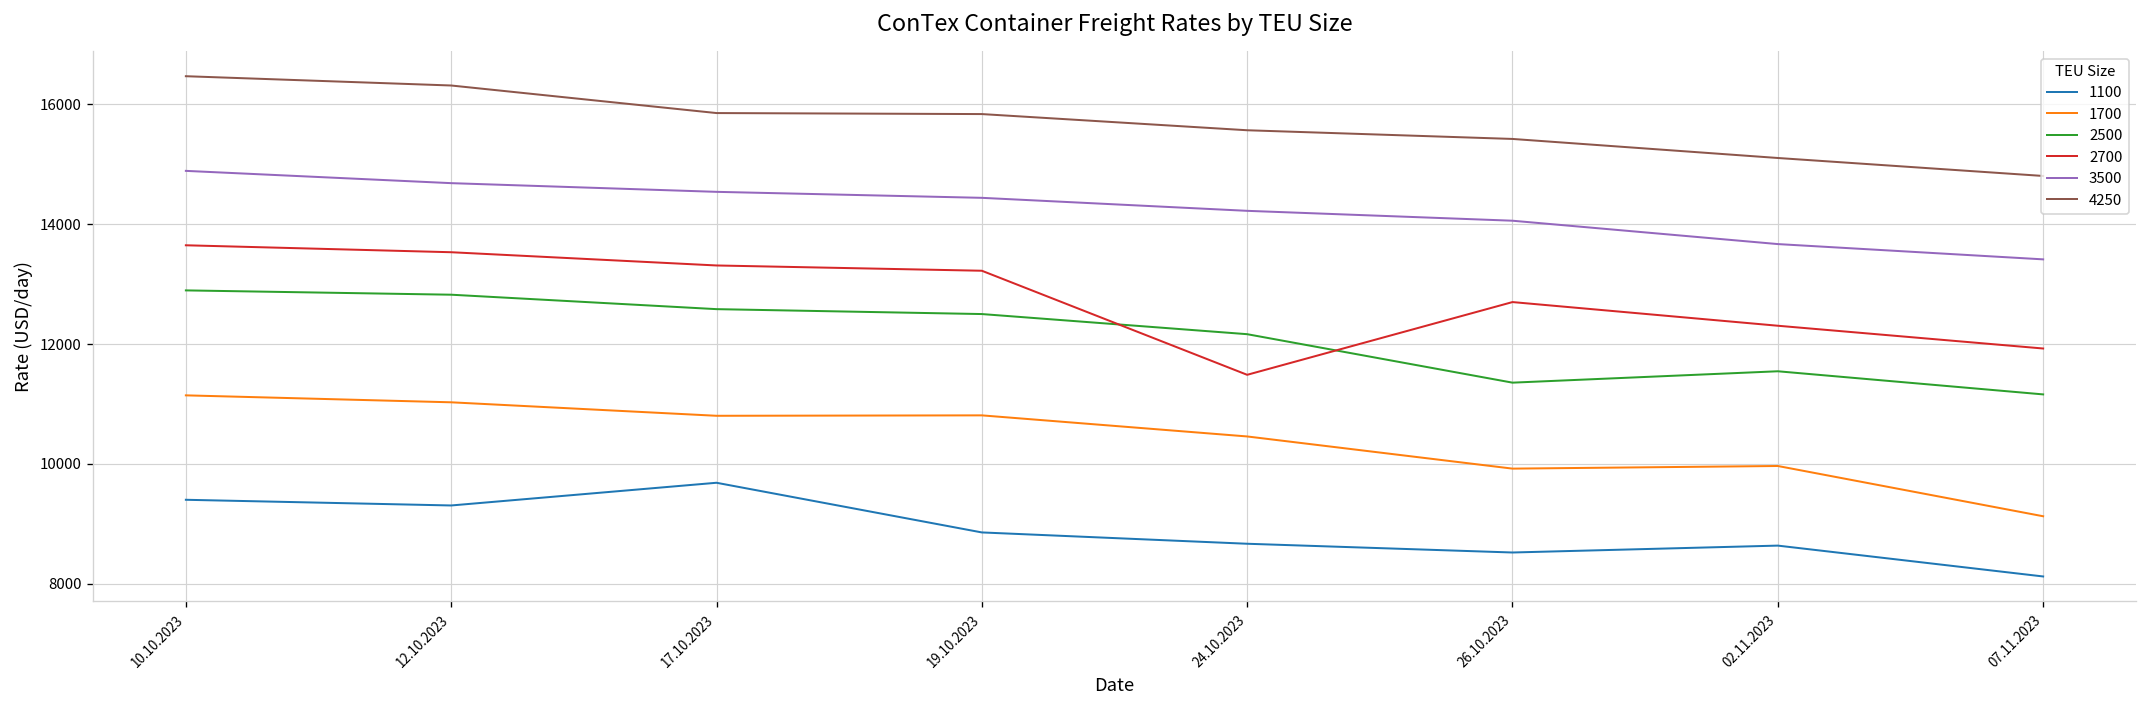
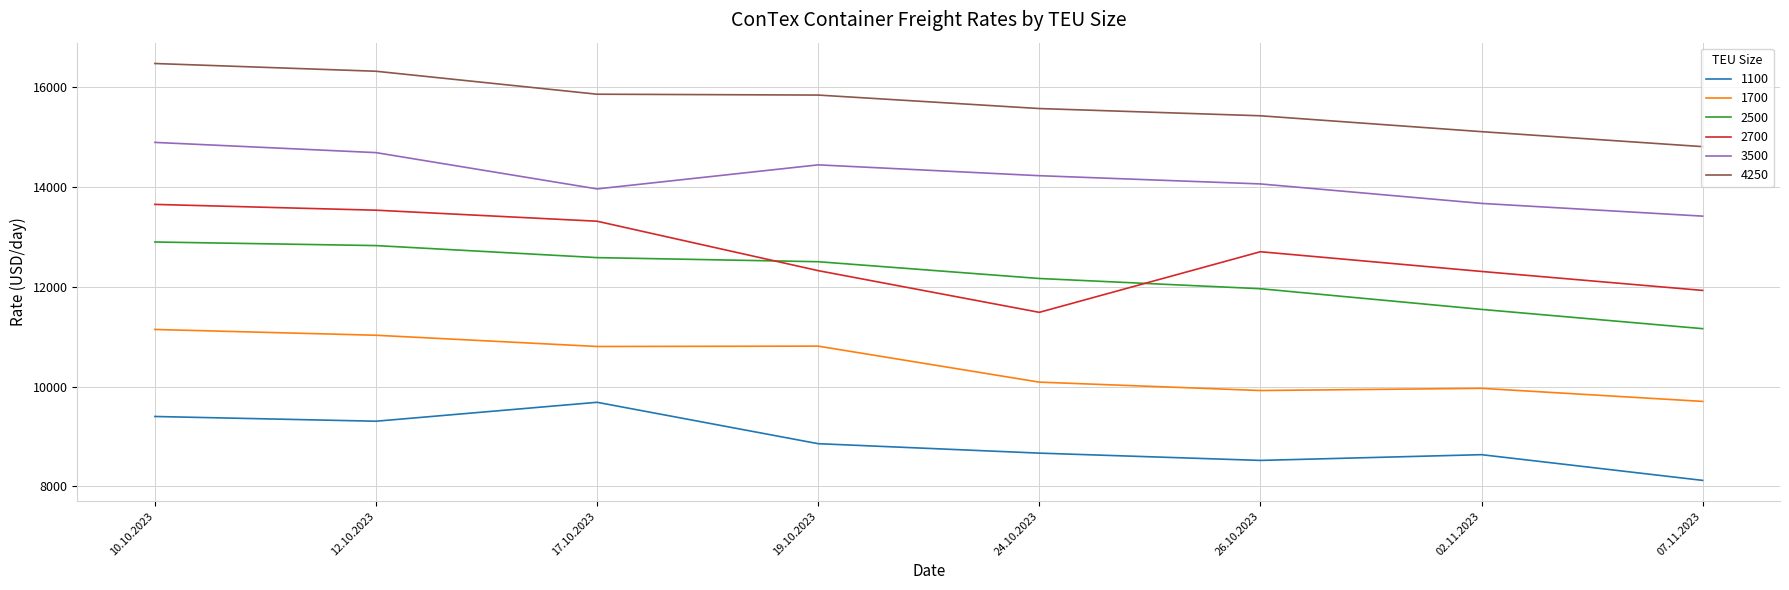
  {
    "1100": {
      "10.10.2023": 9400,
      "12.10.2023": 9300,
      "17.10.2023": 9700,
      "19.10.2023": 8900,
      "24.10.2023": 8700,
      "26.10.2023": 8500,
      "02.11.2023": 8600,
      "07.11.2023": 8100
    },
    "1700": {
      "10.10.2023": 11100,
      "12.10.2023": 11000,
      "17.10.2023": 10800,
      "19.10.2023": 10800,
-     "24.10.2023": 10500,
+     "24.10.2023": 10100,
      "26.10.2023": 9900,
      "02.11.2023": 10000,
-     "07.11.2023": 9100
+     "07.11.2023": 9700
    },
    "2500": {
      "10.10.2023": 12900,
      "12.10.2023": 12800,
      "17.10.2023": 12600,
      "19.10.2023": 12500,
      "24.10.2023": 12200,
-     "26.10.2023": 11400,
+     "26.10.2023": 12000,
      "02.11.2023": 11500,
      "07.11.2023": 11200
    },
    "2700": {
      "10.10.2023": 13600,
      "12.10.2023": 13500,
      "17.10.2023": 13300,
-     "19.10.2023": 13200,
+     "19.10.2023": 12300,
      "24.10.2023": 11500,
      "26.10.2023": 12700,
      "02.11.2023": 12300,
      "07.11.2023": 11900
    },
    "3500": {
      "10.10.2023": 14900,
      "12.10.2023": 14700,
-     "17.10.2023": 14500,
+     "17.10.2023": 14000,
      "19.10.2023": 14400,
      "24.10.2023": 14200,
      "26.10.2023": 14100,
      "02.11.2023": 13700,
      "07.11.2023": 13400
    },
    "4250": {
      "10.10.2023": 16500,
      "12.10.2023": 16300,
      "17.10.2023": 15900,
      "19.10.2023": 15800,
      "24.10.2023": 15600,
      "26.10.2023": 15400,
      "02.11.2023": 15100
    }
  }
